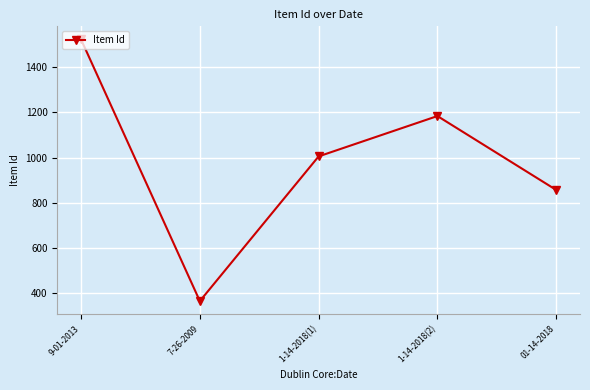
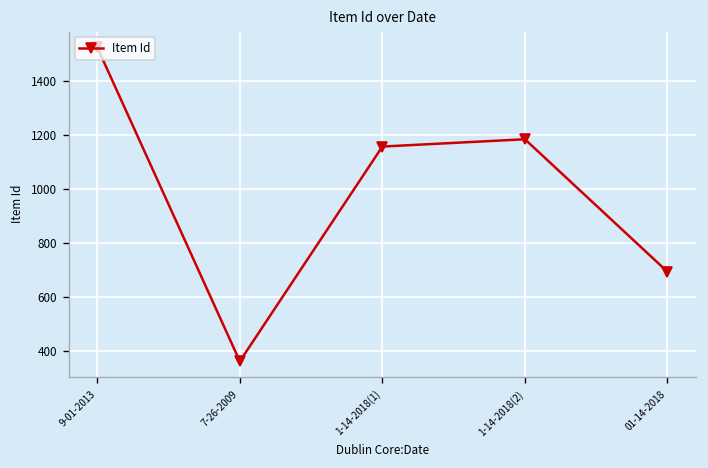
  {
    "7-26-2009": 360,
-   "1-14-2018(1)": 1010,
+   "1-14-2018(1)": 1160,
    "1-14-2018(2)": 1180,
-   "01-14-2018": 860
+   "01-14-2018": 690
  }
